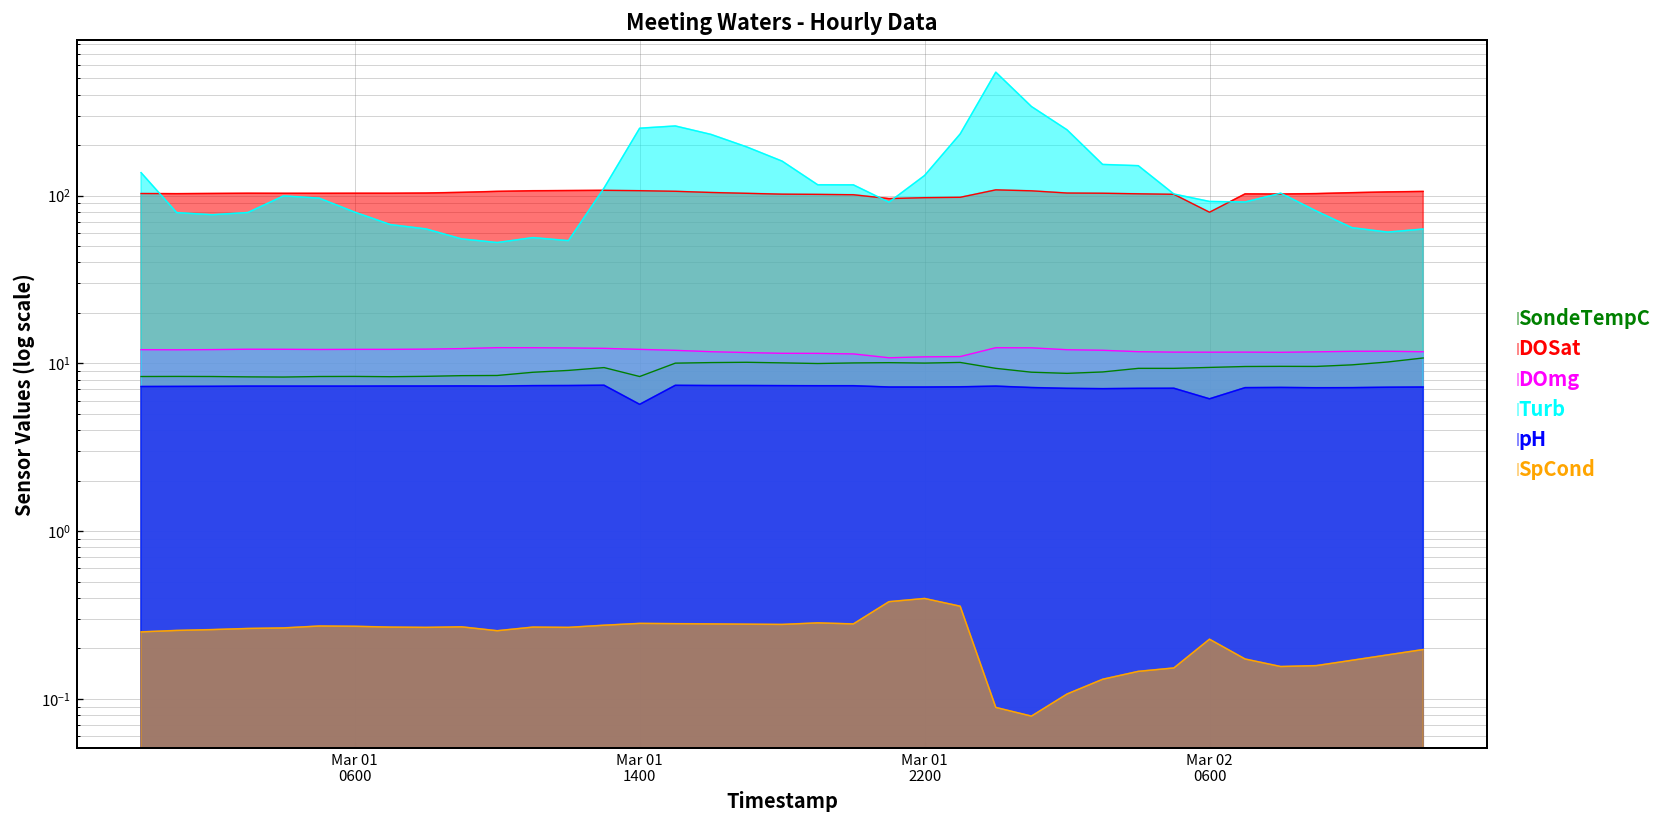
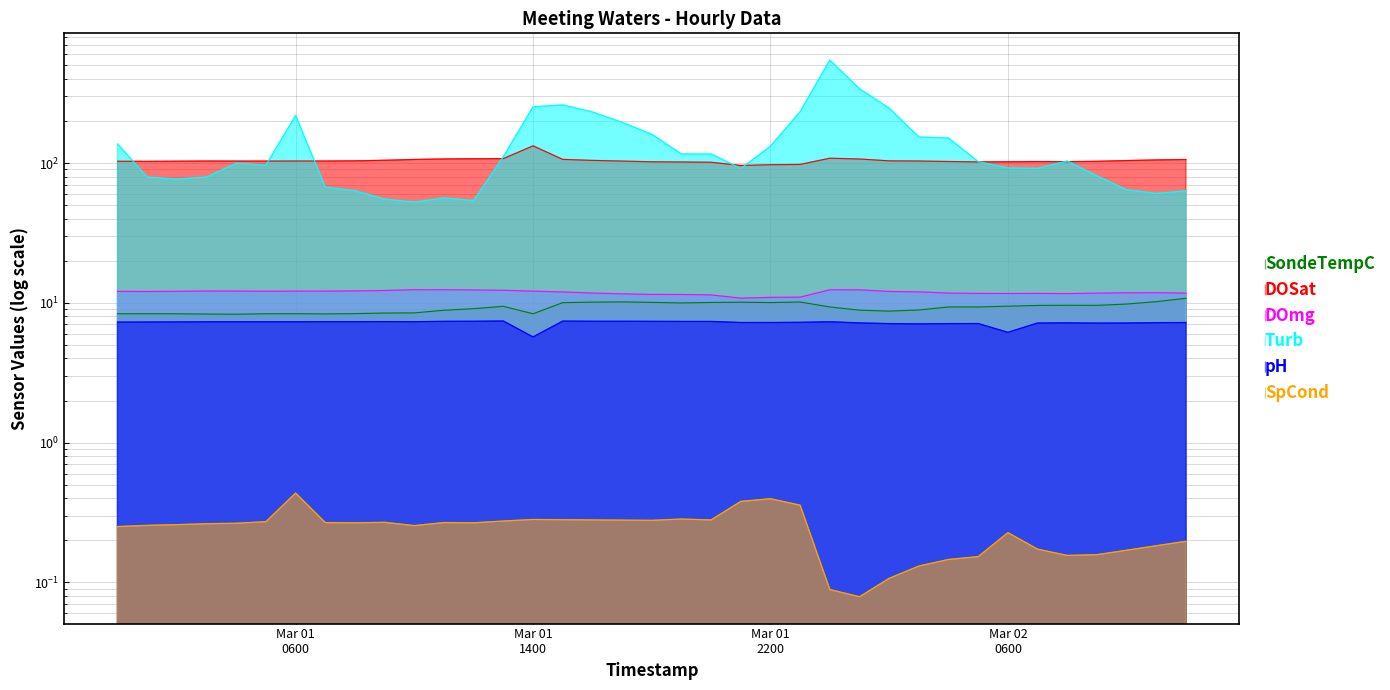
  {
    "SondeTempC": {
      "Mar 01 0600": 8,
      "Mar 01 1400": 8,
      "Mar 01 2200": 10,
      "Mar 02 0600": 9
    },
    "DOSat": {
      "Mar 01 0600": 100,
-     "Mar 01 1400": 110,
+     "Mar 01 1400": 130,
      "Mar 01 2200": 100,
-     "Mar 02 0600": 80
+     "Mar 02 0600": 100
    },
    "DOmg": {
      "Mar 01 0600": 12,
      "Mar 01 1400": 12,
      "Mar 01 2200": 11,
      "Mar 02 0600": 12
    },
    "Turb": {
-     "Mar 01 0600": 80,
+     "Mar 01 0600": 220,
      "Mar 01 1400": 250,
      "Mar 01 2200": 130,
      "Mar 02 0600": 90
    },
    "pH": {
      "Mar 01 0600": 7,
      "Mar 01 1400": 5.7,
      "Mar 01 2200": 7,
      "Mar 02 0600": 6
    },
    "SpCond": {
-     "Mar 01 0600": 0.27,
+     "Mar 01 0600": 0.44,
      "Mar 01 1400": 0.28,
      "Mar 01 2200": 0.40,
      "Mar 02 0600": 0.23
    }
  }
